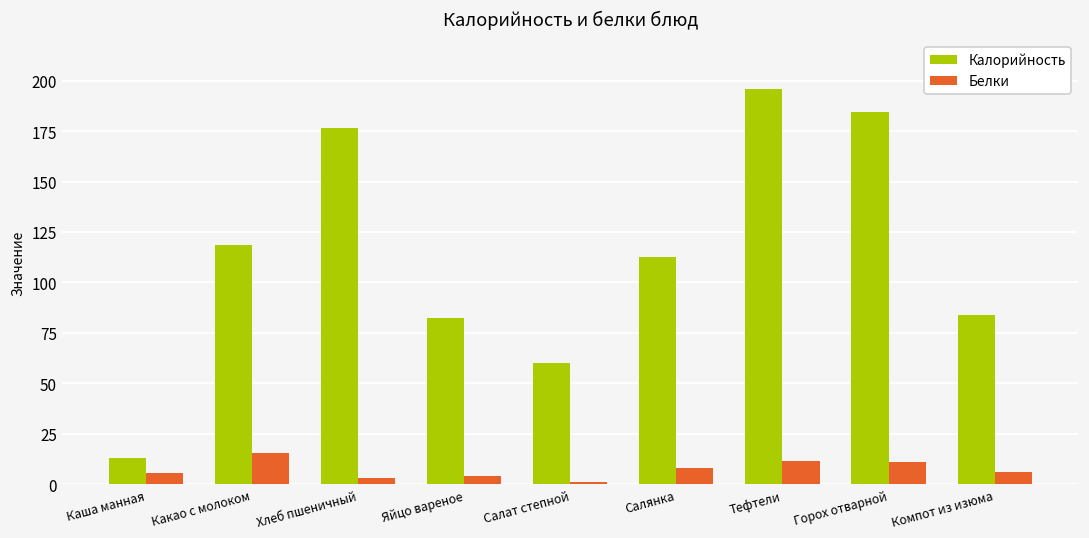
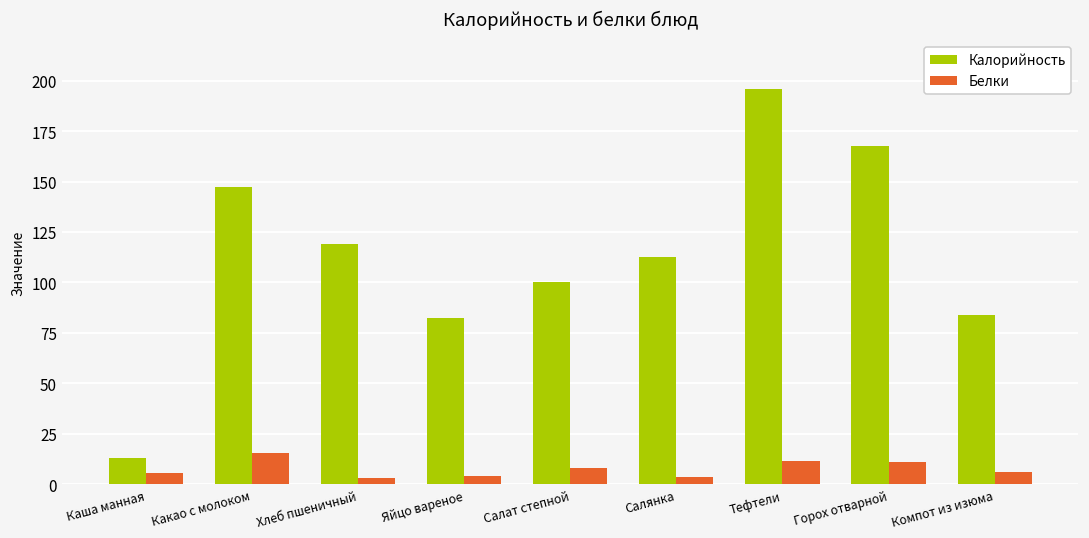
  {
    "Калорийность": {
      "Каша манная": 13,
-     "Какао с молоком": 119,
-     "Хлеб пшеничный": 177,
+     "Какао с молоком": 147,
+     "Хлеб пшеничный": 119,
      "Яйцо вареное": 82,
-     "Салат степной": 60,
+     "Салат степной": 100,
      "Салянка": 113,
      "Тефтели": 196,
-     "Горох отварной": 185,
+     "Горох отварной": 168,
      "Компот из изюма": 84
    },
    "Белки": {
      "Каша манная": 6,
      "Какао с молоком": 15,
      "Хлеб пшеничный": 3,
      "Яйцо вареное": 4,
-     "Салат степной": 1,
-     "Салянка": 8,
+     "Салат степной": 8,
+     "Салянка": 4,
      "Тефтели": 11,
      "Горох отварной": 11,
      "Компот из изюма": 6
    }
  }
